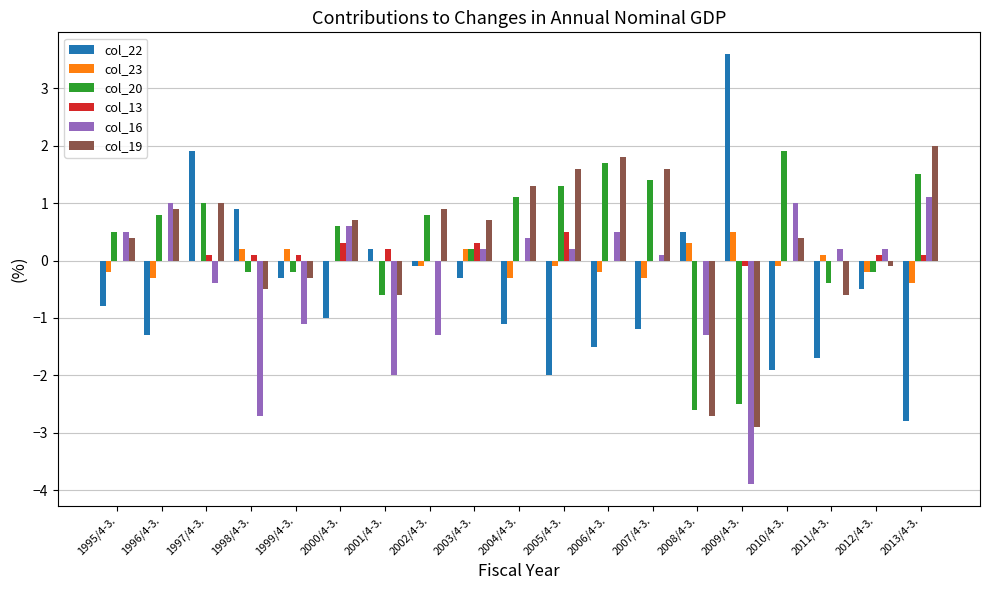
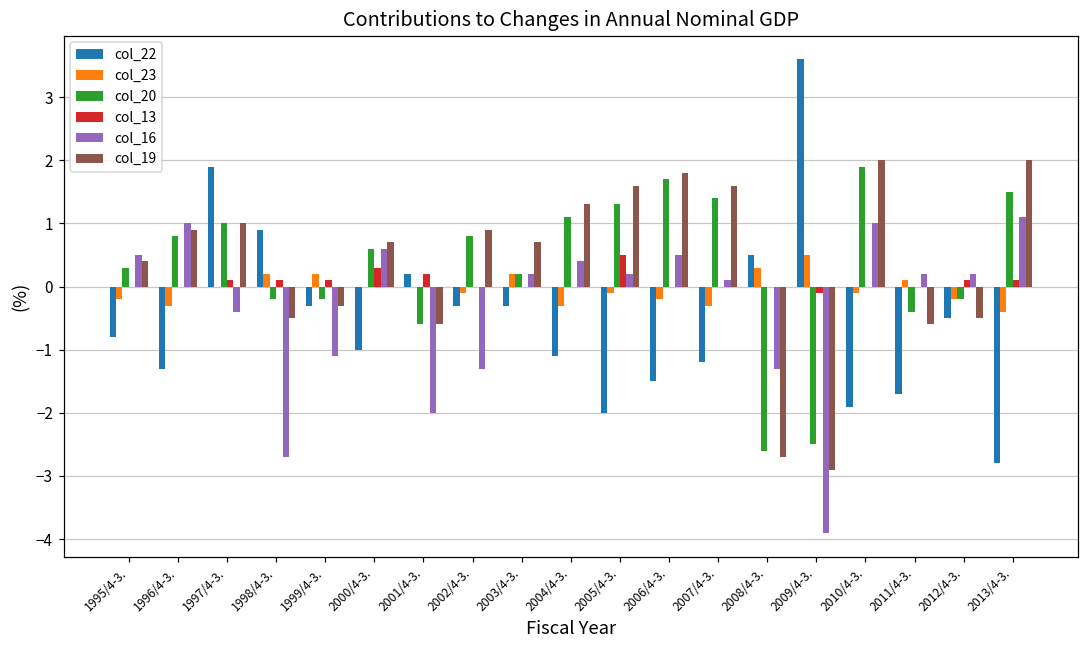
  {
    "col_22": {
      "1995/4-3.": -0.8,
      "1996/4-3.": -1.3,
      "1997/4-3.": 1.9,
      "1998/4-3.": 0.9,
      "1999/4-3.": -0.3,
      "2000/4-3.": -1.0,
      "2001/4-3.": 0.2,
-     "2002/4-3.": -0.1,
+     "2002/4-3.": -0.3,
      "2003/4-3.": -0.3,
      "2004/4-3.": -1.1,
      "2005/4-3.": -2.0,
      "2006/4-3.": -1.5,
      "2007/4-3.": -1.2,
      "2008/4-3.": 0.5,
      "2009/4-3.": 3.6,
      "2010/4-3.": -1.9,
      "2011/4-3.": -1.7,
      "2012/4-3.": -0.5,
      "2013/4-3.": -2.8
    },
    "col_23": {
      "1995/4-3.": -0.2,
      "1996/4-3.": -0.3,
      "1997/4-3.": 0.0,
      "1998/4-3.": 0.2,
      "1999/4-3.": 0.2,
      "2000/4-3.": 0.0,
      "2001/4-3.": 0.0,
      "2002/4-3.": -0.1,
      "2003/4-3.": 0.2,
      "2004/4-3.": -0.3,
      "2005/4-3.": -0.1,
      "2006/4-3.": -0.2,
      "2007/4-3.": -0.3,
      "2008/4-3.": 0.3,
      "2009/4-3.": 0.5,
      "2010/4-3.": -0.1,
      "2011/4-3.": 0.1,
      "2012/4-3.": -0.2,
      "2013/4-3.": -0.4
    },
    "col_20": {
-     "1995/4-3.": 0.5,
+     "1995/4-3.": 0.3,
      "1996/4-3.": 0.8,
      "1997/4-3.": 1.0,
      "1998/4-3.": -0.2,
      "1999/4-3.": -0.2,
      "2000/4-3.": 0.6,
      "2001/4-3.": -0.6,
      "2002/4-3.": 0.8,
      "2003/4-3.": 0.2,
      "2004/4-3.": 1.1,
      "2005/4-3.": 1.3,
      "2006/4-3.": 1.7,
      "2007/4-3.": 1.4,
      "2008/4-3.": -2.6,
      "2009/4-3.": -2.5,
      "2010/4-3.": 1.9,
      "2011/4-3.": -0.4,
      "2012/4-3.": -0.2,
      "2013/4-3.": 1.5
    },
    "col_13": {
      "1995/4-3.": 0.0,
      "1996/4-3.": 0.0,
      "1997/4-3.": 0.1,
      "1998/4-3.": 0.1,
      "1999/4-3.": 0.1,
      "2000/4-3.": 0.3,
      "2001/4-3.": 0.2,
      "2002/4-3.": 0.0,
-     "2003/4-3.": 0.3,
+     "2003/4-3.": 0.0,
      "2004/4-3.": 0.0,
      "2005/4-3.": 0.5,
      "2006/4-3.": 0.0,
      "2007/4-3.": 0.0,
      "2008/4-3.": 0.0,
      "2009/4-3.": -0.1,
      "2010/4-3.": 0.0,
      "2011/4-3.": 0.0,
      "2012/4-3.": 0.1,
      "2013/4-3.": 0.1
    },
    "col_16": {
      "1995/4-3.": 0.5,
      "1996/4-3.": 1.0,
      "1997/4-3.": -0.4,
      "1998/4-3.": -2.7,
      "1999/4-3.": -1.1,
      "2000/4-3.": 0.6,
      "2001/4-3.": -2.0,
      "2002/4-3.": -1.3,
      "2003/4-3.": 0.2,
      "2004/4-3.": 0.4,
      "2005/4-3.": 0.2,
      "2006/4-3.": 0.5,
      "2007/4-3.": 0.1,
      "2008/4-3.": -1.3,
      "2009/4-3.": -3.9,
      "2010/4-3.": 1.0,
      "2011/4-3.": 0.2,
      "2012/4-3.": 0.2,
      "2013/4-3.": 1.1
    },
    "col_19": {
      "1995/4-3.": 0.4,
      "1996/4-3.": 0.9,
      "1997/4-3.": 1.0,
      "1998/4-3.": -0.5,
      "1999/4-3.": -0.3,
      "2000/4-3.": 0.7,
      "2001/4-3.": -0.6,
      "2002/4-3.": 0.9,
      "2003/4-3.": 0.7,
      "2004/4-3.": 1.3,
      "2005/4-3.": 1.6,
      "2006/4-3.": 1.8,
      "2007/4-3.": 1.6,
      "2008/4-3.": -2.7,
      "2009/4-3.": -2.9,
-     "2010/4-3.": 0.4,
+     "2010/4-3.": 2.0,
      "2011/4-3.": -0.6,
-     "2012/4-3.": -0.1,
+     "2012/4-3.": -0.5,
      "2013/4-3.": 2.0
    }
  }
